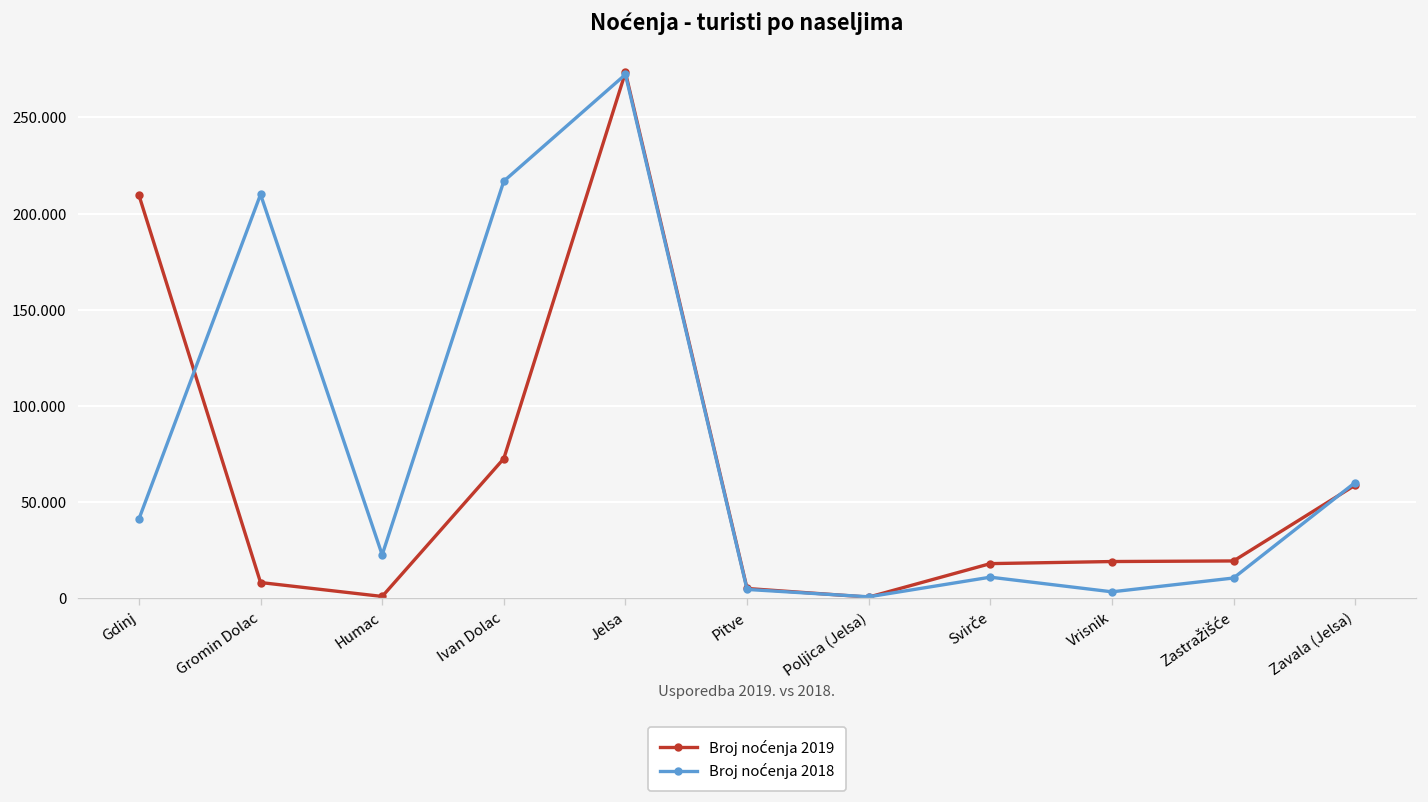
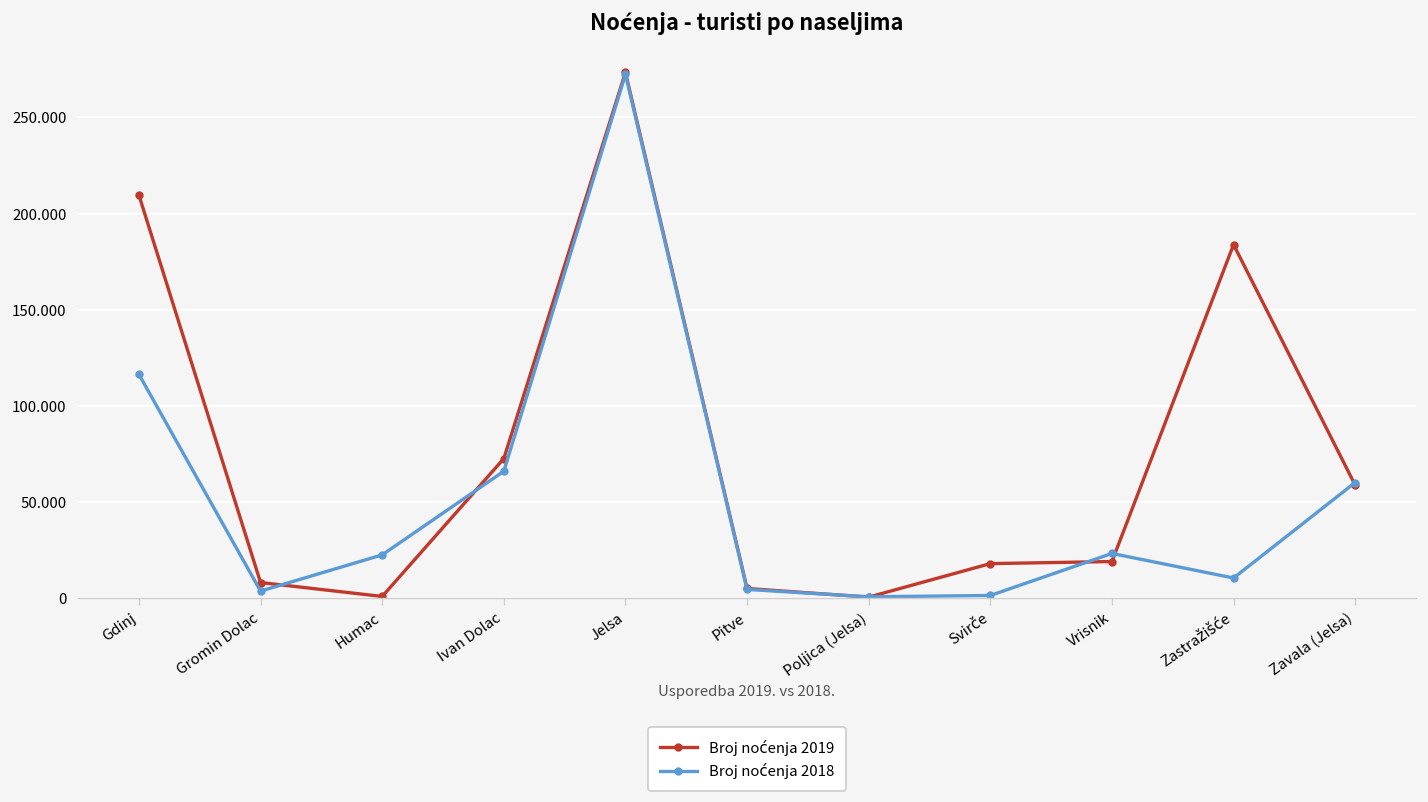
  {
    "Broj noćenja 2019": {
      "Gdinj": 210,
      "Gromin Dolac": 8,
      "Humac": 1,
      "Ivan Dolac": 73,
      "Svirče": 18,
      "Vrisnik": 19,
-     "Zastražišće": 19
+     "Zastražišće": 184
    },
    "Broj noćenja 2018": {
-     "Gdinj": 41,
-     "Gromin Dolac": 210,
+     "Gdinj": 116,
+     "Gromin Dolac": 4,
      "Humac": 23,
-     "Ivan Dolac": 217,
-     "Svirče": 11,
-     "Vrisnik": 3,
+     "Ivan Dolac": 66,
+     "Svirče": 1,
+     "Vrisnik": 23,
      "Zastražišće": 11
    }
  }
